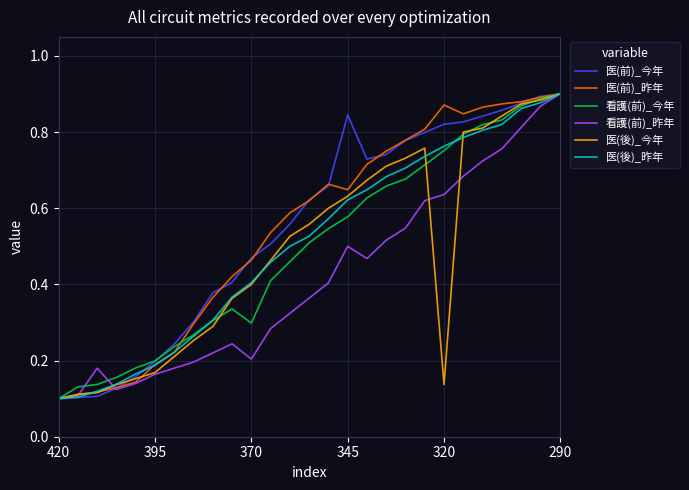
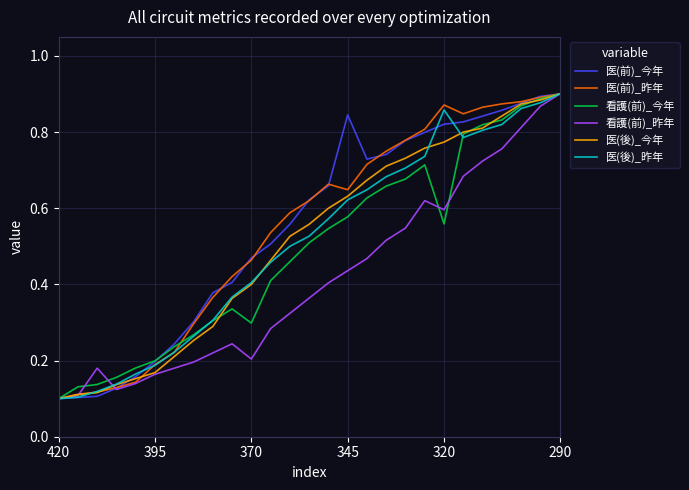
  {
    "医(前)_今年": {
      "345": 0.85,
      "320": 0.82
    },
    "医(前)_昨年": {
      "345": 0.65,
      "320": 0.87
    },
    "看護(前)_今年": {
      "370": 0.30,
      "345": 0.58,
-     "320": 0.75
+     "320": 0.56
    },
    "看護(前)_昨年": {
      "370": 0.20,
-     "345": 0.50,
-     "320": 0.64
+     "345": 0.44,
+     "320": 0.60
    },
    "医(後)_今年": {
      "345": 0.63,
-     "320": 0.14
+     "320": 0.77
    },
    "医(後)_昨年": {
      "345": 0.62,
-     "320": 0.76
+     "320": 0.86
    }
  }
